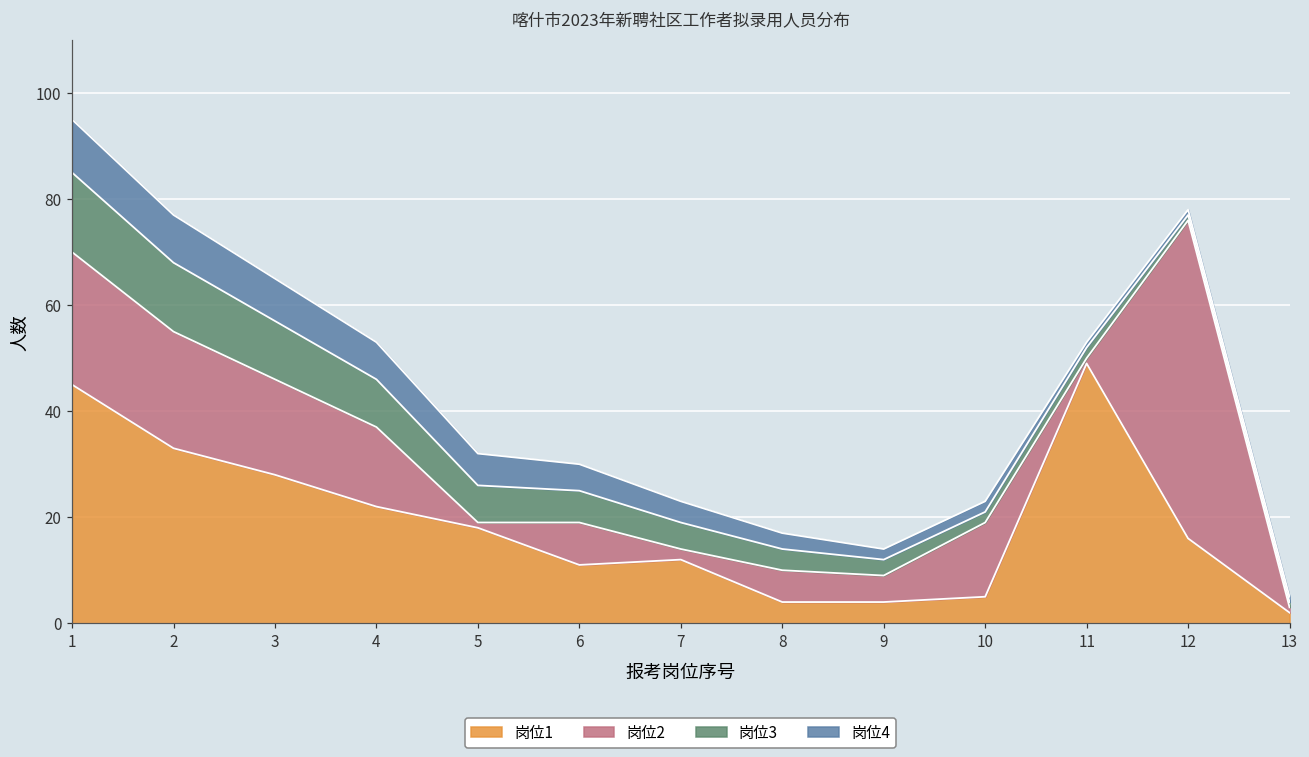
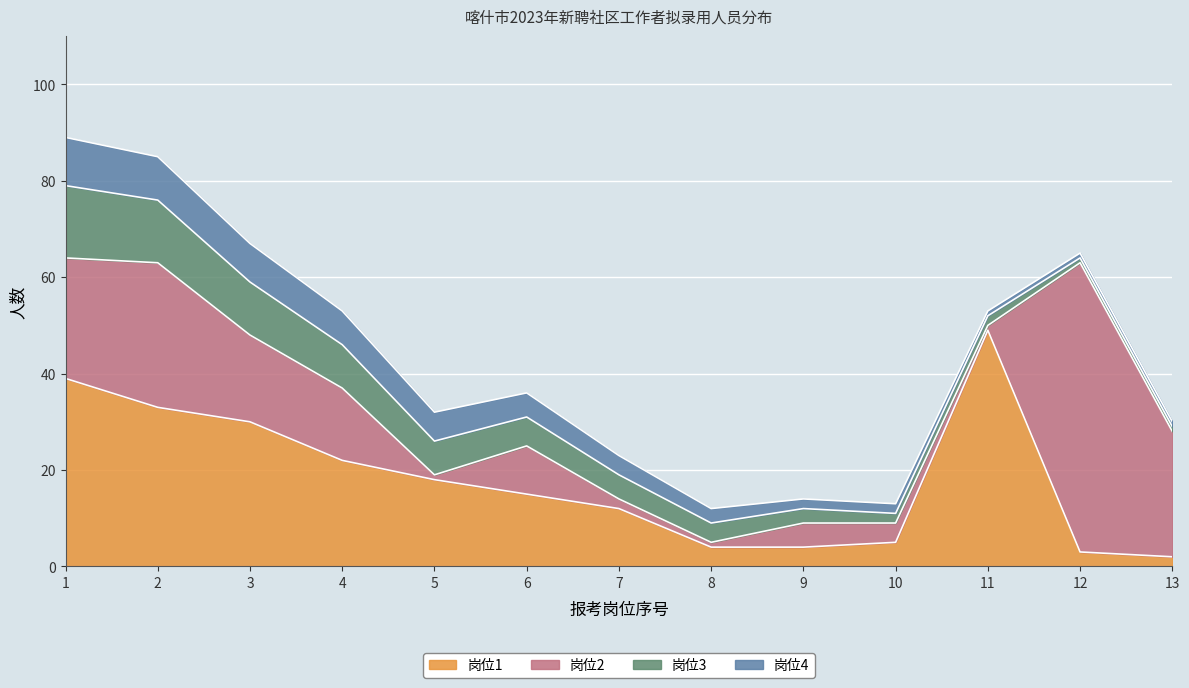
  {
    "岗位1": {
-     "1": 45,
+     "1": 39,
      "2": 33,
-     "3": 28,
+     "3": 30,
      "4": 22,
      "5": 18,
-     "6": 11,
+     "6": 15,
      "7": 12,
      "8": 4,
      "9": 4,
      "10": 5,
      "11": 49,
-     "12": 16,
+     "12": 3,
      "13": 2
    },
    "岗位2": {
      "1": 25,
-     "2": 22,
+     "2": 30,
      "3": 18,
      "4": 15,
      "5": 1,
-     "6": 8,
+     "6": 10,
      "7": 2,
-     "8": 6,
+     "8": 1,
      "9": 5,
-     "10": 14,
+     "10": 4,
      "11": 1,
      "12": 60,
-     "13": 1
+     "13": 26
    }
  }
